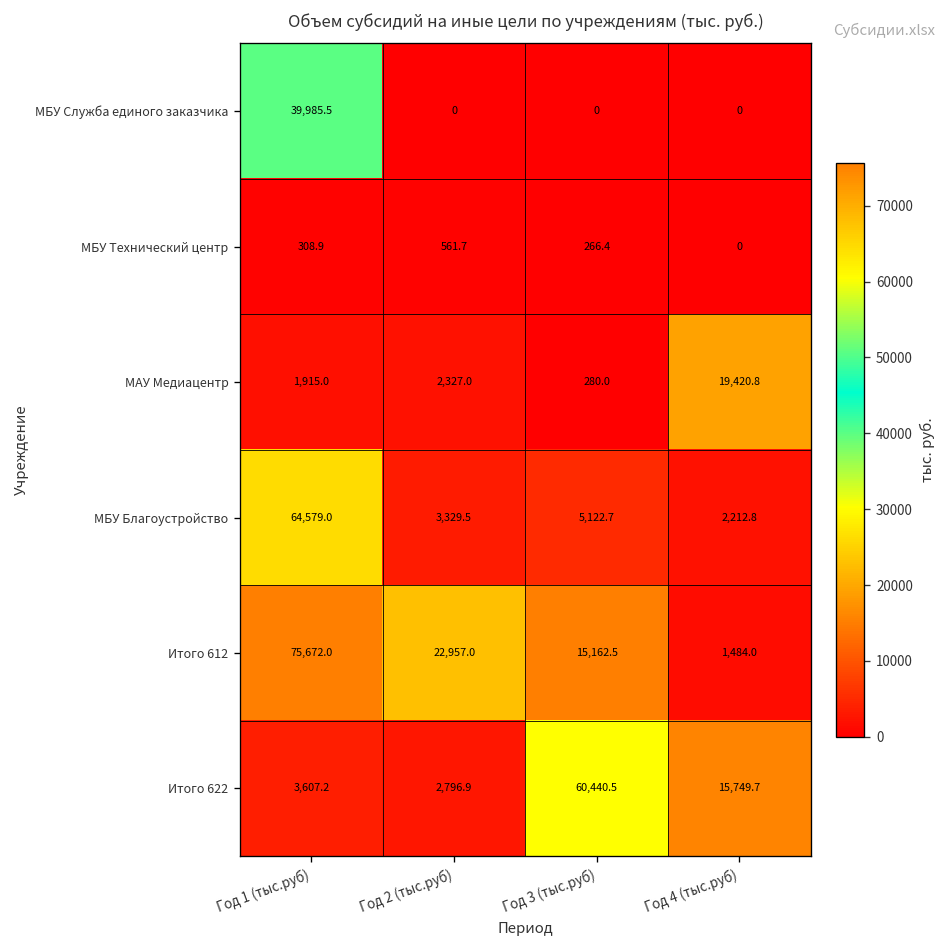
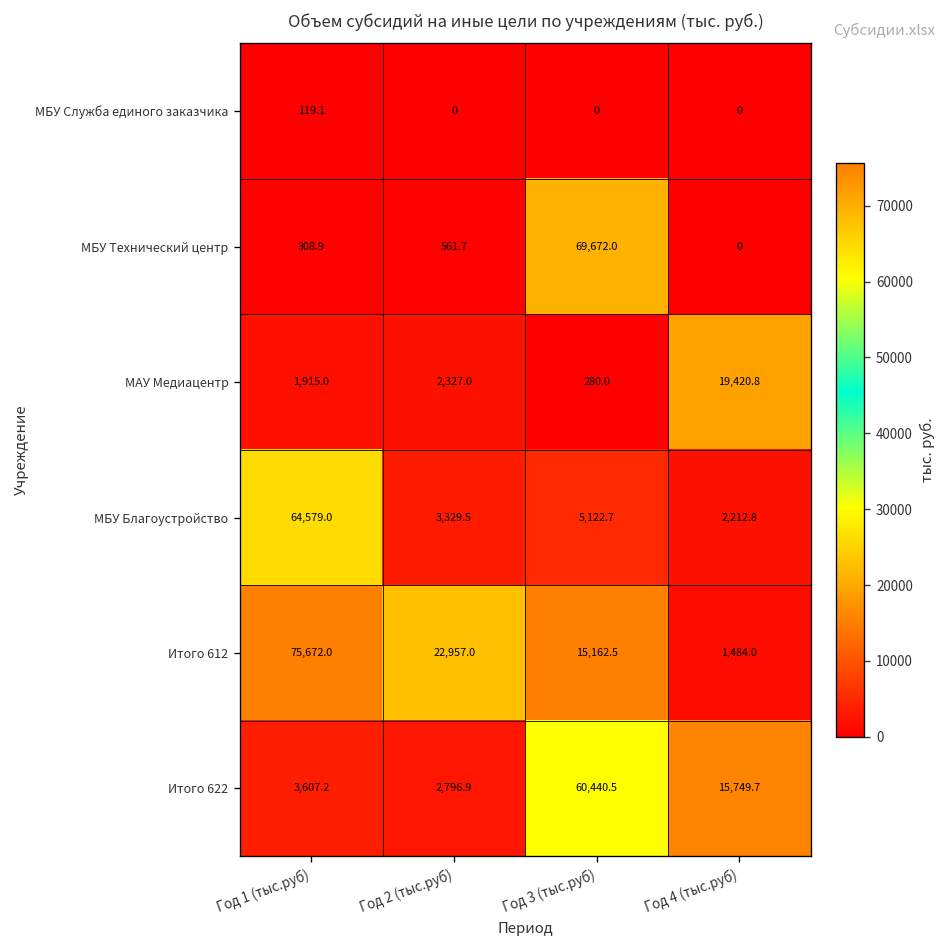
  {
    "МБУ Служба единого заказчика": {
-     "Год 1 (тыс.руб)": "39,985.5",
+     "Год 1 (тыс.руб)": "119.1",
      "Год 2 (тыс.руб)": "0",
      "Год 3 (тыс.руб)": "0",
      "Год 4 (тыс.руб)": "0"
    },
    "МБУ Технический центр": {
      "Год 1 (тыс.руб)": "308.9",
      "Год 2 (тыс.руб)": "561.7",
-     "Год 3 (тыс.руб)": "266.4",
+     "Год 3 (тыс.руб)": "69,672.0",
      "Год 4 (тыс.руб)": "0"
    },
    "МАУ Медиацентр": {
      "Год 1 (тыс.руб)": "1,915.0",
      "Год 2 (тыс.руб)": "2,327.0",
      "Год 3 (тыс.руб)": "280.0",
      "Год 4 (тыс.руб)": "19,420.8"
    },
    "МБУ Благоустройство": {
      "Год 1 (тыс.руб)": "64,579.0",
      "Год 2 (тыс.руб)": "3,329.5",
      "Год 3 (тыс.руб)": "5,122.7",
      "Год 4 (тыс.руб)": "2,212.8"
    },
    "Итого 612": {
      "Год 1 (тыс.руб)": "75,672.0",
      "Год 2 (тыс.руб)": "22,957.0",
      "Год 3 (тыс.руб)": "15,162.5",
      "Год 4 (тыс.руб)": "1,484.0"
    },
    "Итого 622": {
      "Год 1 (тыс.руб)": "3,607.2",
      "Год 2 (тыс.руб)": "2,796.9",
      "Год 3 (тыс.руб)": "60,440.5",
      "Год 4 (тыс.руб)": "15,749.7"
    }
  }
